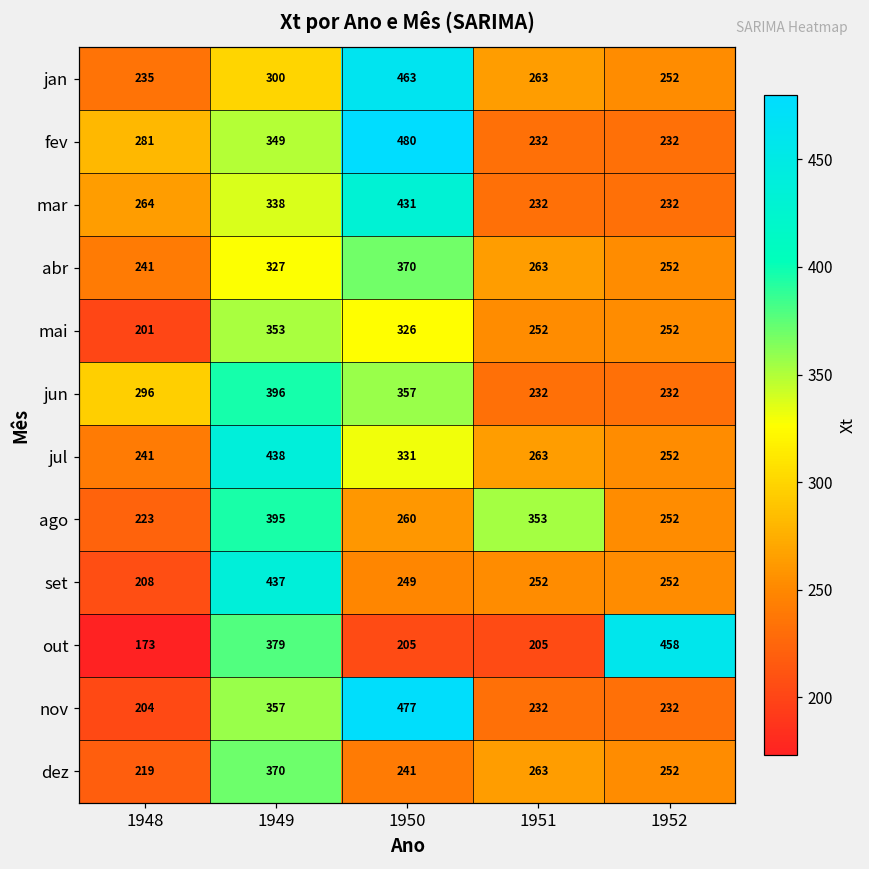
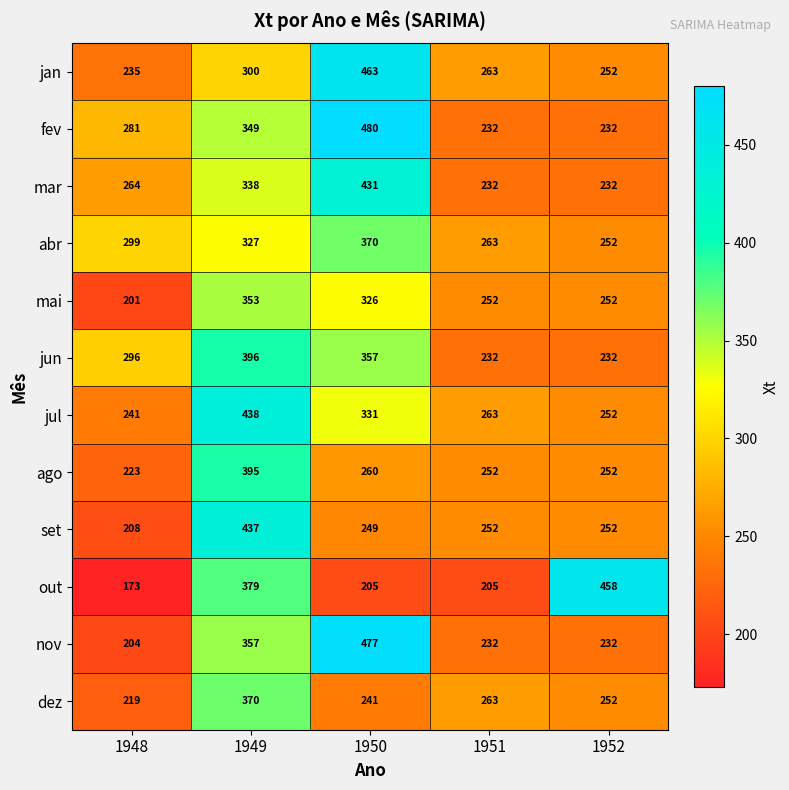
  {
    "jan": {
      "1948": 235,
      "1949": 300,
      "1950": 463,
      "1951": 263,
      "1952": 252
    },
    "fev": {
      "1948": 281,
      "1949": 349,
      "1950": 480,
      "1951": 232,
      "1952": 232
    },
    "mar": {
      "1948": 264,
      "1949": 338,
      "1950": 431,
      "1951": 232,
      "1952": 232
    },
    "abr": {
-     "1948": 241,
+     "1948": 299,
      "1949": 327,
      "1950": 370,
      "1951": 263,
      "1952": 252
    },
    "mai": {
      "1948": 201,
      "1949": 353,
      "1950": 326,
      "1951": 252,
      "1952": 252
    },
    "jun": {
      "1948": 296,
      "1949": 396,
      "1950": 357,
      "1951": 232,
      "1952": 232
    },
    "jul": {
      "1948": 241,
      "1949": 438,
      "1950": 331,
      "1951": 263,
      "1952": 252
    },
    "ago": {
      "1948": 223,
      "1949": 395,
      "1950": 260,
-     "1951": 353,
+     "1951": 252,
      "1952": 252
    },
    "set": {
      "1948": 208,
      "1949": 437,
      "1950": 249,
      "1951": 252,
      "1952": 252
    },
    "out": {
      "1948": 173,
      "1949": 379,
      "1950": 205,
      "1951": 205,
      "1952": 458
    },
    "nov": {
      "1948": 204,
      "1949": 357,
      "1950": 477,
      "1951": 232,
      "1952": 232
    },
    "dez": {
      "1948": 219,
      "1949": 370,
      "1950": 241,
      "1951": 263,
      "1952": 252
    }
  }
